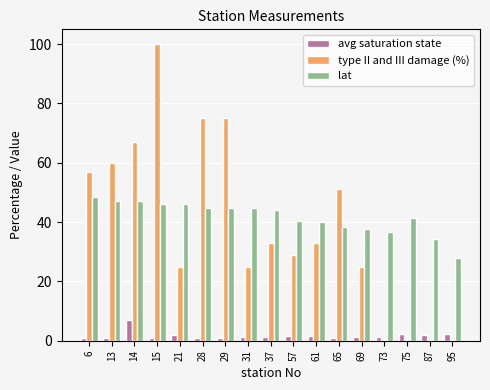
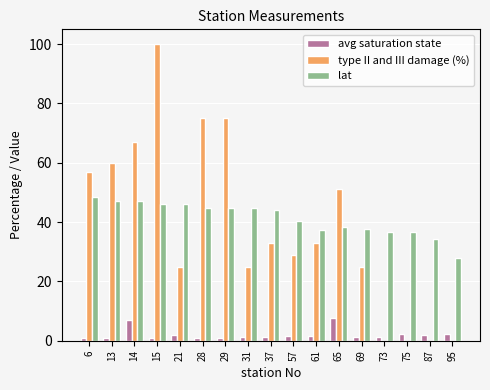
  {
    "avg saturation state": {
      "13": 1,
      "14": 7,
      "21": 2,
      "29": 1,
      "31": 1,
      "37": 1,
      "57": 1,
      "61": 1,
-     "65": 1,
+     "65": 8,
      "69": 1,
      "73": 1,
      "75": 2,
      "87": 2,
      "95": 2
    },
    "type II and III damage (%)": {
      "6": 57,
      "13": 60,
      "14": 67,
      "15": 100,
      "21": 25,
      "28": 75,
      "29": 75,
      "31": 25,
      "37": 33,
      "57": 29,
      "61": 33,
      "65": 51,
      "69": 25,
      "73": 0,
      "75": 0,
      "87": 0,
      "95": 0
    },
    "lat": {
      "6": 48,
      "13": 47,
      "14": 47,
      "15": 46,
      "21": 46,
      "28": 45,
      "29": 45,
      "31": 45,
      "37": 44,
      "57": 40,
-     "61": 40,
+     "61": 37,
      "65": 38,
      "69": 38,
      "73": 37,
-     "75": 41,
+     "75": 37,
      "87": 34,
      "95": 28
    }
  }
